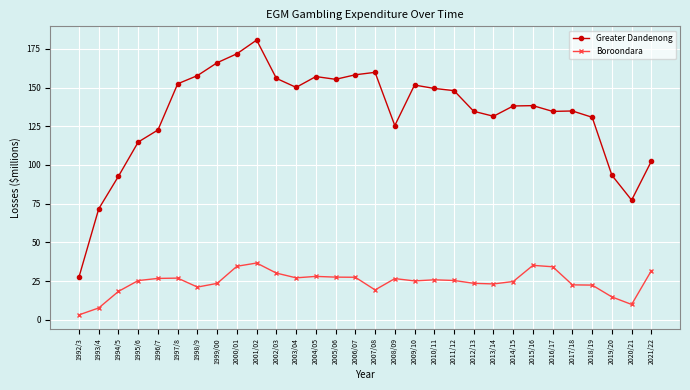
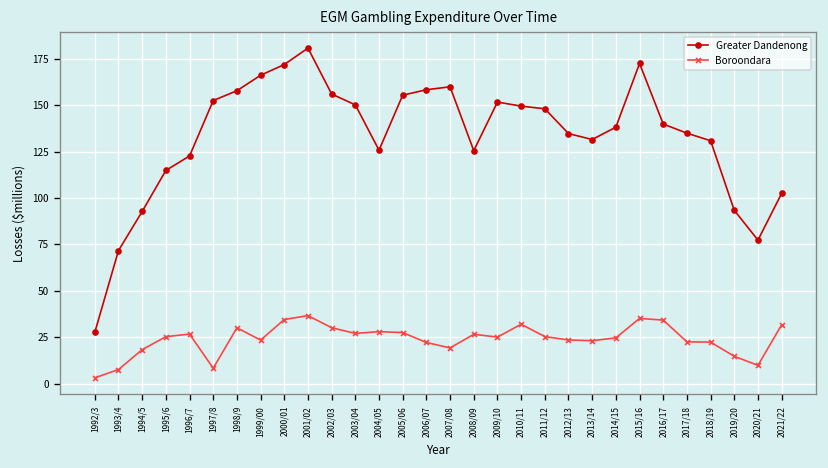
  {
    "Greater Dandenong": {
      "1992/3": 28,
      "1993/4": 72,
      "1994/5": 93,
      "1995/6": 115,
      "1996/7": 123,
      "1997/8": 152,
      "1998/9": 158,
      "1999/00": 166,
      "2000/01": 172,
      "2001/02": 181,
      "2002/03": 156,
      "2003/04": 150,
-     "2004/05": 157,
+     "2004/05": 126,
      "2005/06": 155,
      "2006/07": 158,
      "2007/08": 160,
      "2008/09": 125,
      "2009/10": 152,
      "2010/11": 149,
      "2011/12": 148,
      "2012/13": 135,
      "2013/14": 131,
      "2014/15": 138,
-     "2015/16": 138,
-     "2016/17": 135,
+     "2015/16": 172,
+     "2016/17": 140,
      "2017/18": 135,
      "2018/19": 131,
      "2019/20": 93,
      "2020/21": 77,
      "2021/22": 102
    },
    "Boroondara": {
      "1992/3": 3,
      "1993/4": 8,
      "1994/5": 18,
      "1995/6": 25,
      "1996/7": 27,
-     "1997/8": 27,
-     "1998/9": 21,
+     "1997/8": 8,
+     "1998/9": 30,
      "1999/00": 24,
      "2000/01": 35,
      "2001/02": 37,
      "2002/03": 30,
      "2003/04": 27,
      "2004/05": 28,
      "2005/06": 28,
-     "2006/07": 27,
+     "2006/07": 22,
      "2007/08": 19,
      "2008/09": 27,
      "2009/10": 25,
-     "2010/11": 26,
+     "2010/11": 32,
      "2011/12": 25,
      "2012/13": 24,
      "2013/14": 23,
      "2014/15": 25,
      "2015/16": 35,
      "2016/17": 34,
      "2017/18": 23,
      "2018/19": 22,
      "2019/20": 15,
      "2020/21": 10,
      "2021/22": 32
    }
  }
